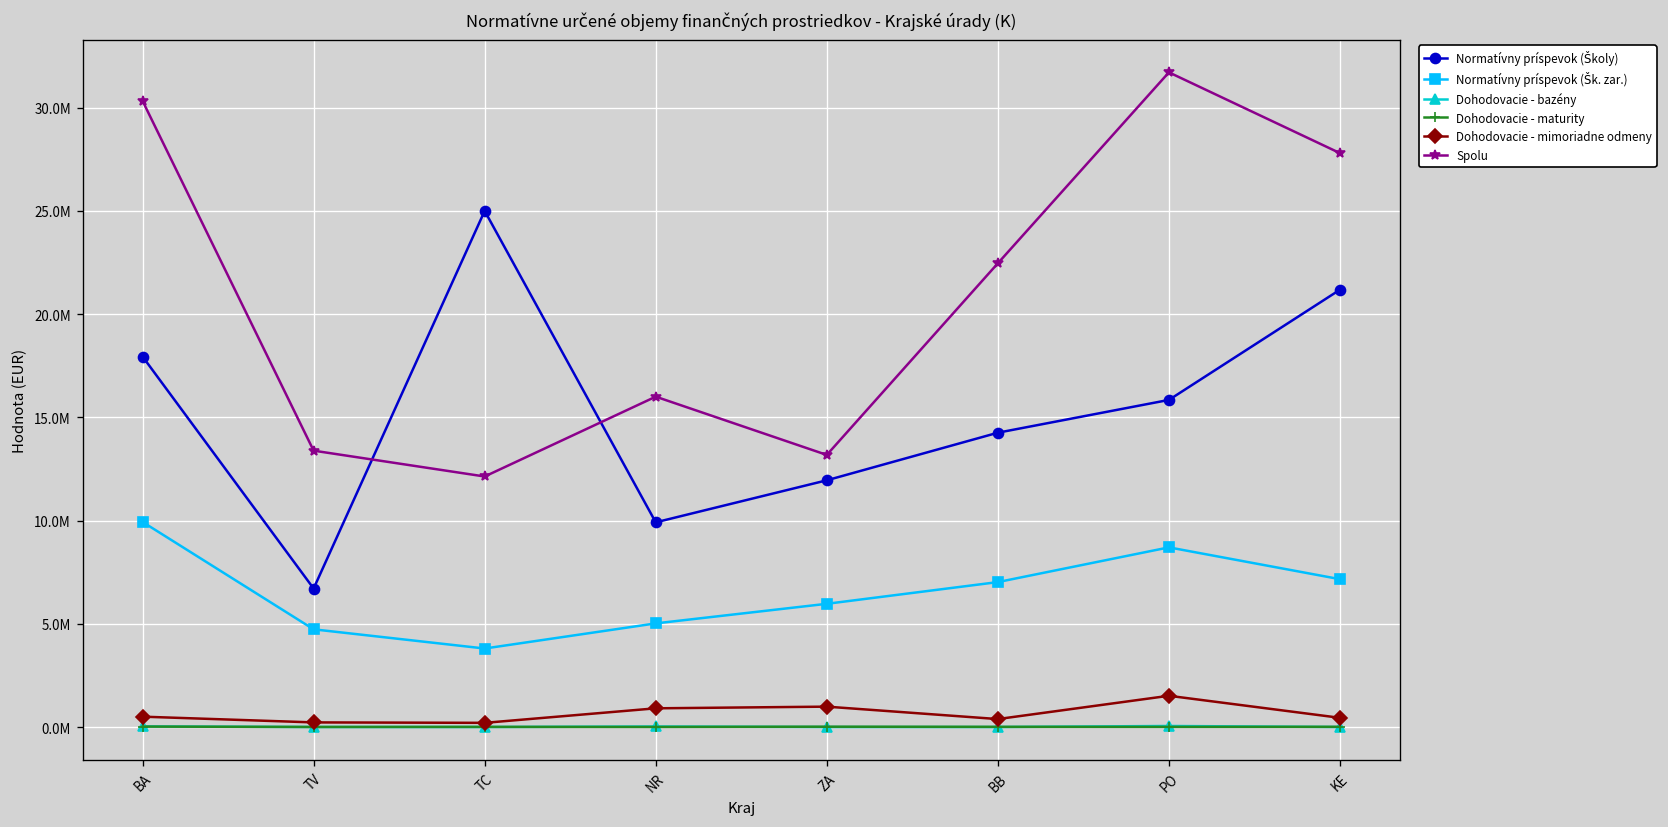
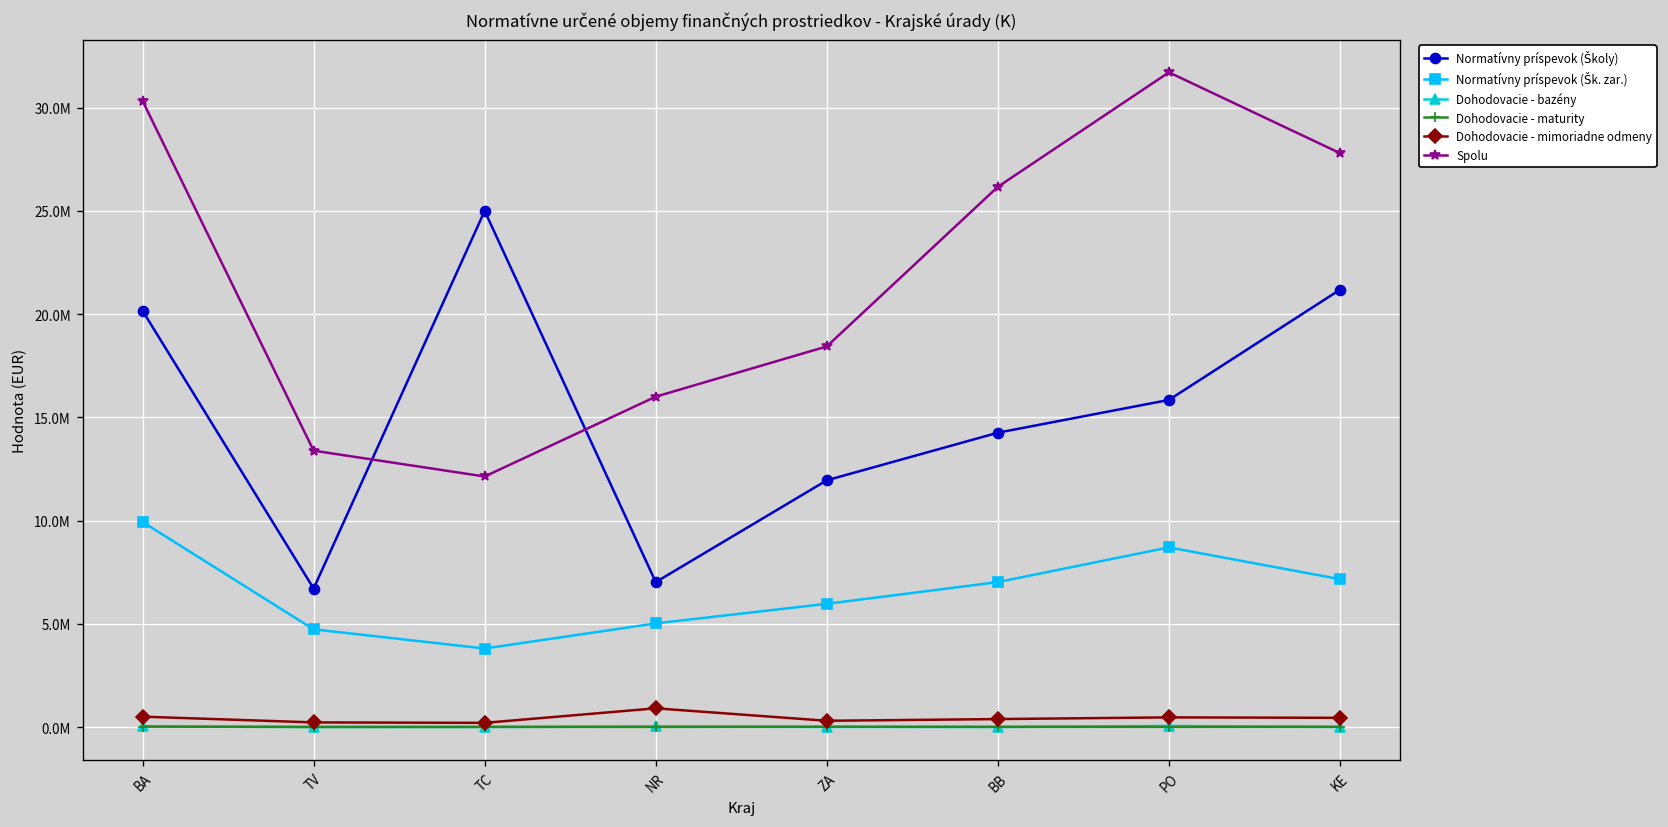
  {
    "Normatívny príspevok (Školy)": {
-     "BA": 17900000,
+     "BA": 20200000,
      "TV": 6700000,
      "TC": 25000000,
-     "NR": 9900000,
+     "NR": 7000000,
      "ZA": 11900000,
      "BB": 14300000,
      "PO": 15800000,
      "KE": 21200000
    },
    "Dohodovacie - mimoriadne odmeny": {
      "BA": 500000,
      "TV": 200000,
      "TC": 200000,
      "NR": 900000,
-     "ZA": 1000000,
+     "ZA": 300000,
      "BB": 400000,
-     "PO": 1500000,
+     "PO": 500000,
      "KE": 400000
    },
    "Spolu": {
      "BA": 30300000,
      "TV": 13400000,
      "TC": 12100000,
      "NR": 16000000,
-     "ZA": 13200000,
-     "BB": 22500000,
+     "ZA": 18400000,
+     "BB": 26200000,
      "PO": 31700000,
      "KE": 27800000
    }
  }
